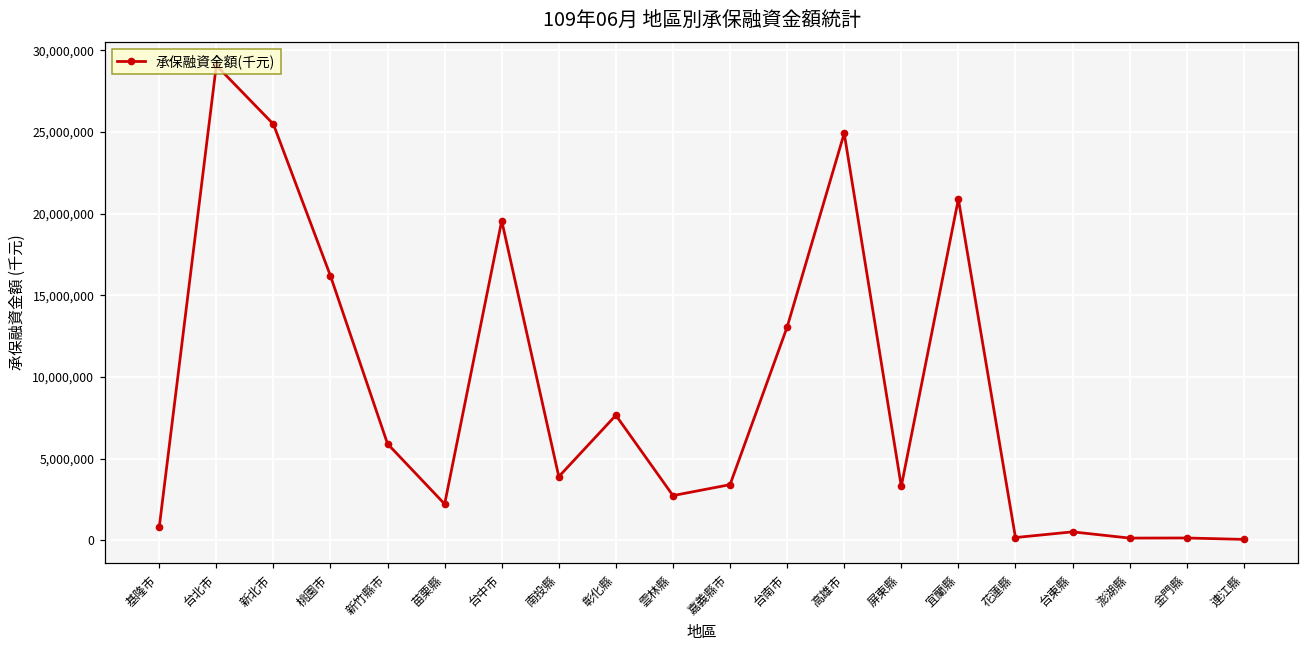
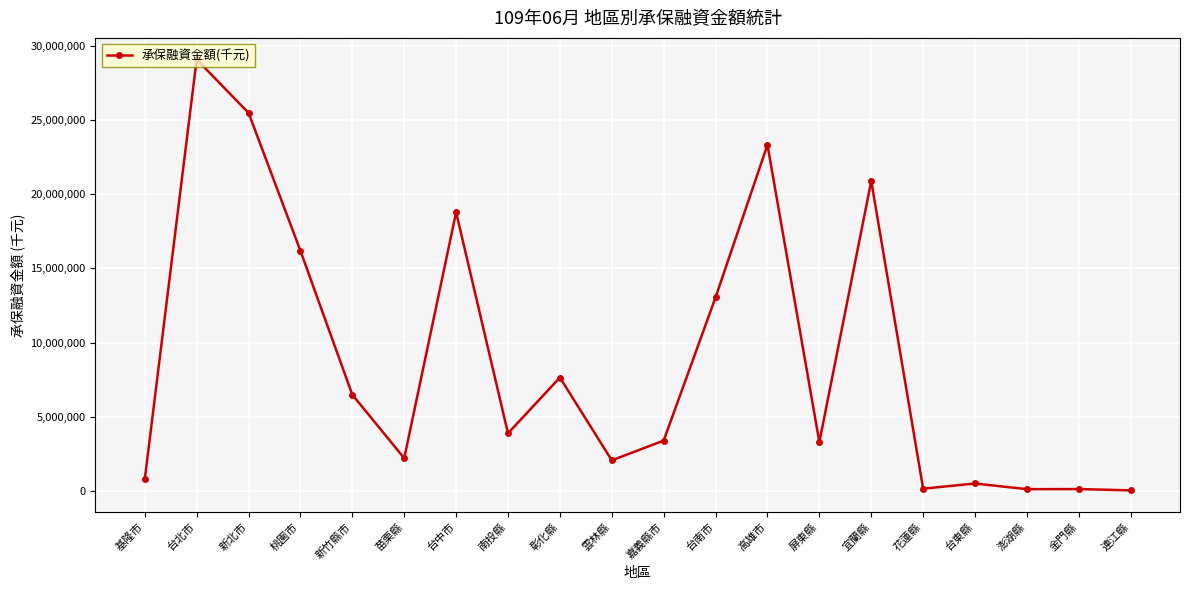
  {
    "基隆市": "800,000",
    "新北市": "25,500,000",
    "桃園市": "16,200,000",
-   "新竹縣市": "5,900,000",
+   "新竹縣市": "6,500,000",
    "苗栗縣": "2,200,000",
-   "台中市": "19,600,000",
+   "台中市": "18,800,000",
    "南投縣": "3,900,000",
    "彰化縣": "7,700,000",
-   "雲林縣": "2,700,000",
+   "雲林縣": "2,100,000",
    "嘉義縣市": "3,400,000",
    "台南市": "13,100,000",
-   "高雄市": "24,900,000",
+   "高雄市": "23,300,000",
    "屏東縣": "3,300,000",
    "宜蘭縣": "20,900,000",
    "花蓮縣": "200,000",
    "台東縣": "500,000",
    "澎湖縣": "100,000",
    "金門縣": "100,000",
    "連江縣": "100,000"
  }
